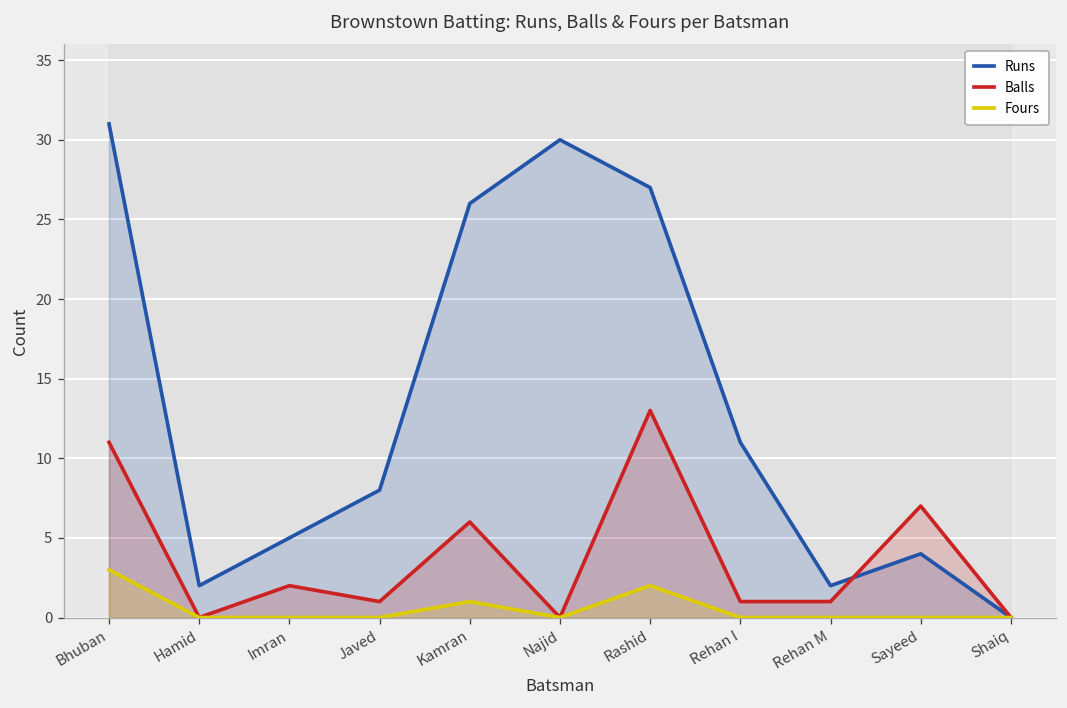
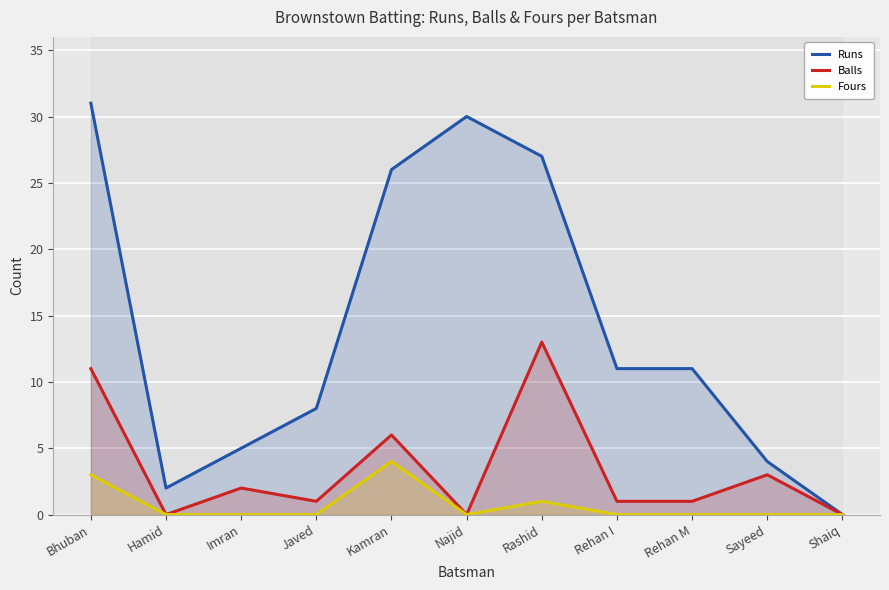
  {
    "Runs": {
      "Bhuban": 31,
      "Hamid": 2,
      "Imran": 5,
      "Javed": 8,
      "Kamran": 26,
      "Najid": 30,
      "Rashid": 27,
      "Rehan I": 11,
-     "Rehan M": 2,
+     "Rehan M": 11,
      "Sayeed": 4
    },
    "Balls": {
      "Bhuban": 11,
      "Imran": 2,
      "Javed": 1,
      "Kamran": 6,
      "Rashid": 13,
      "Rehan I": 1,
      "Rehan M": 1,
-     "Sayeed": 7
+     "Sayeed": 3
    },
    "Fours": {
      "Bhuban": 3,
      "Imran": 0,
      "Javed": 0,
-     "Kamran": 1,
-     "Rashid": 2,
+     "Kamran": 4,
+     "Rashid": 1,
      "Rehan I": 0,
      "Rehan M": 0,
      "Sayeed": 0
    }
  }
